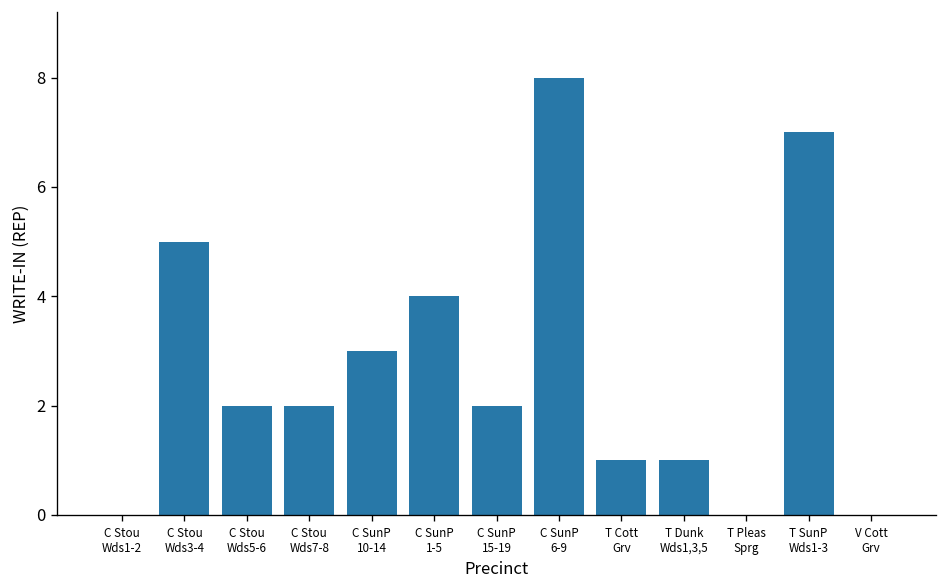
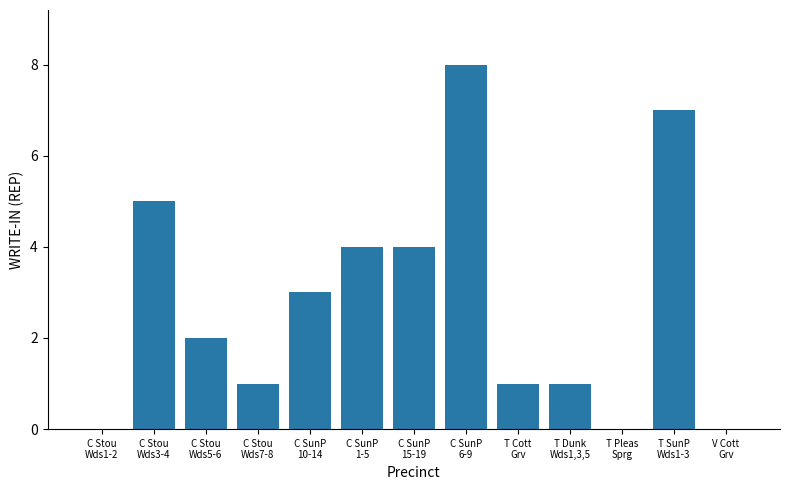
  {
    "C Stou Wds1-2": 0,
    "C Stou Wds3-4": 5,
    "C Stou Wds5-6": 2,
-   "C Stou Wds7-8": 2,
+   "C Stou Wds7-8": 1,
    "C SunP 10-14": 3,
    "C SunP 1-5": 4,
-   "C SunP 15-19": 2,
+   "C SunP 15-19": 4,
    "C SunP 6-9": 8,
    "T Cott Grv": 1,
    "T Dunk Wds1,3,5": 1,
    "T Pleas Sprg": 0,
    "T SunP Wds1-3": 7,
    "V Cott Grv": 0
  }
